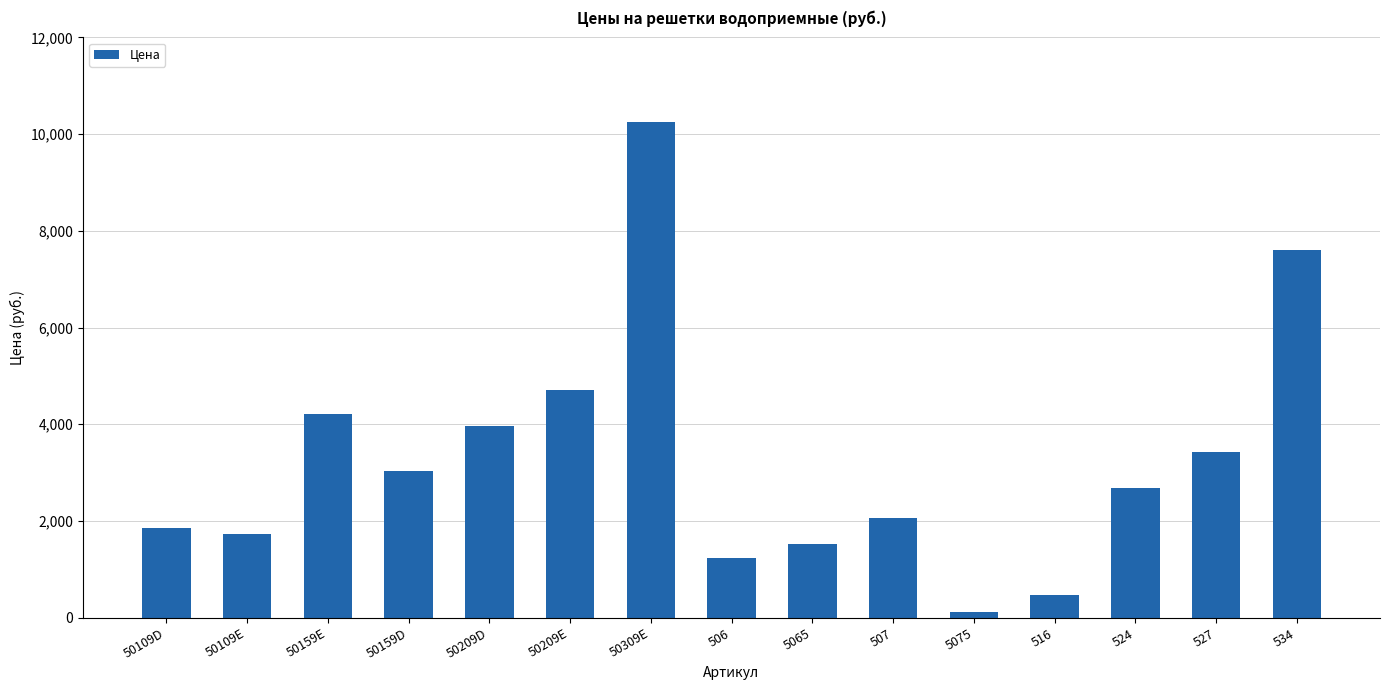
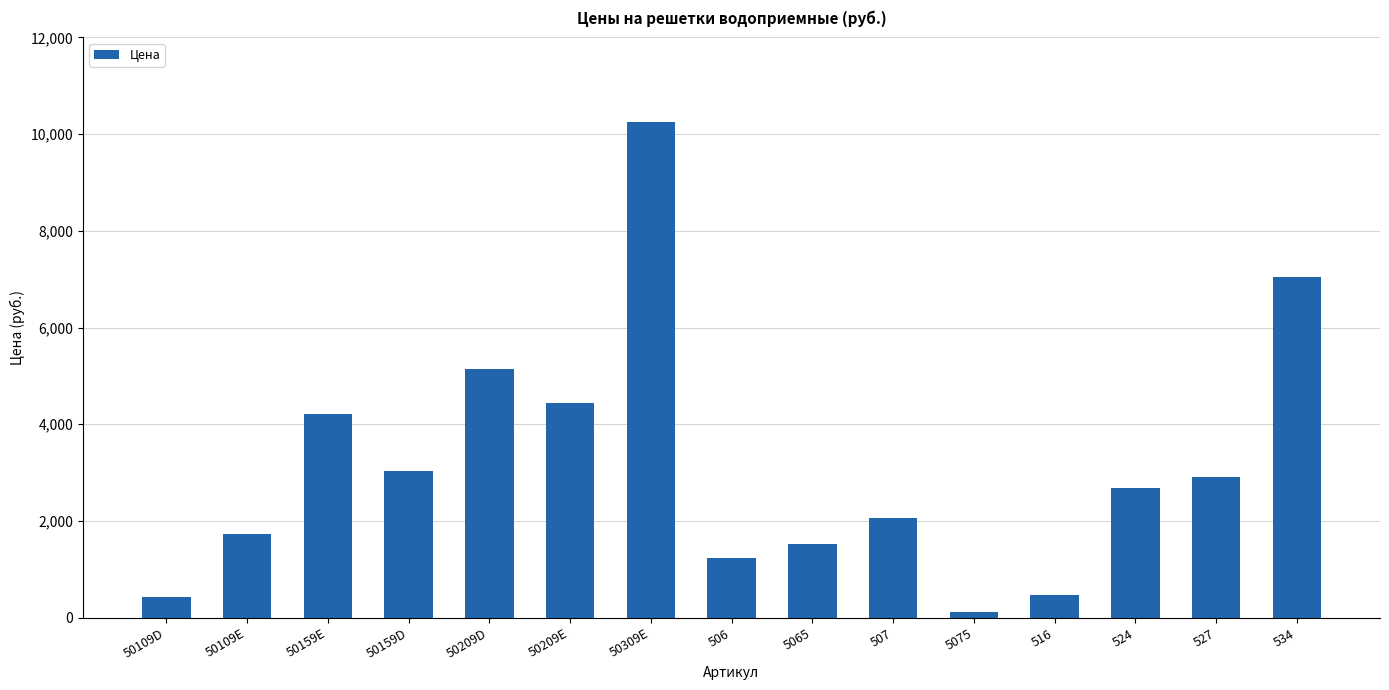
  {
-   "50109D": "1,900",
+   "50109D": "400",
    "50109E": "1,700",
    "50159E": "4,200",
    "50159D": "3,000",
-   "50209D": "4,000",
-   "50209E": "4,700",
+   "50209D": "5,200",
+   "50209E": "4,400",
    "50309E": "10,300",
    "506": "1,200",
    "5065": "1,500",
    "507": "2,100",
    "5075": "100",
    "516": "500",
    "524": "2,700",
-   "527": "3,400",
-   "534": "7,600"
+   "527": "2,900",
+   "534": "7,000"
  }
